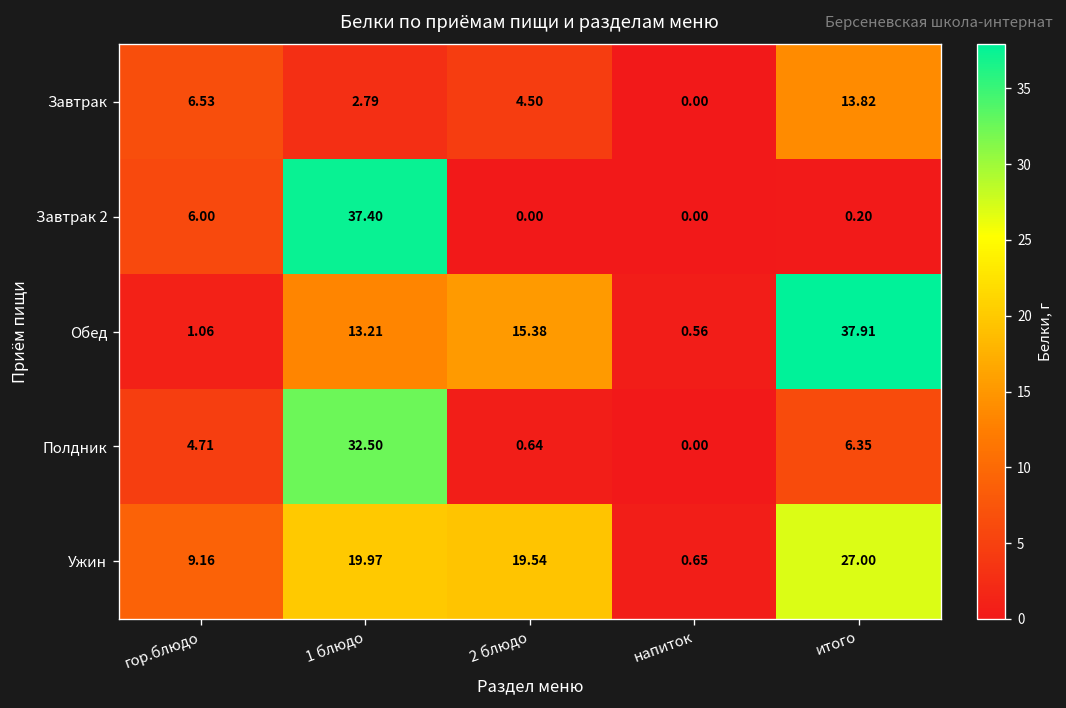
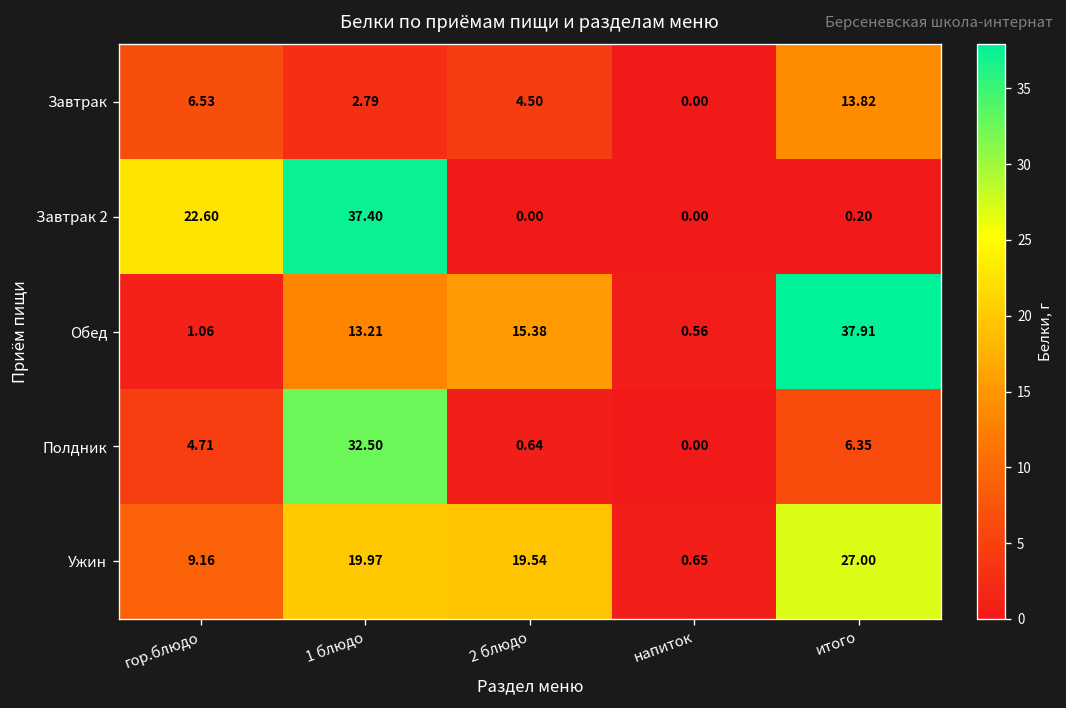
  {
    "Завтрак": {
      "гор.блюдо": 6.53,
      "1 блюдо": 2.79,
      "2 блюдо": 4.50,
      "напиток": 0.00,
      "итого": 13.82
    },
    "Завтрак 2": {
-     "гор.блюдо": 6.00,
+     "гор.блюдо": 22.60,
      "1 блюдо": 37.40,
      "2 блюдо": 0.00,
      "напиток": 0.00,
      "итого": 0.20
    },
    "Обед": {
      "гор.блюдо": 1.06,
      "1 блюдо": 13.21,
      "2 блюдо": 15.38,
      "напиток": 0.56,
      "итого": 37.91
    },
    "Полдник": {
      "гор.блюдо": 4.71,
      "1 блюдо": 32.50,
      "2 блюдо": 0.64,
      "напиток": 0.00,
      "итого": 6.35
    },
    "Ужин": {
      "гор.блюдо": 9.16,
      "1 блюдо": 19.97,
      "2 блюдо": 19.54,
      "напиток": 0.65,
      "итого": 27.00
    }
  }
